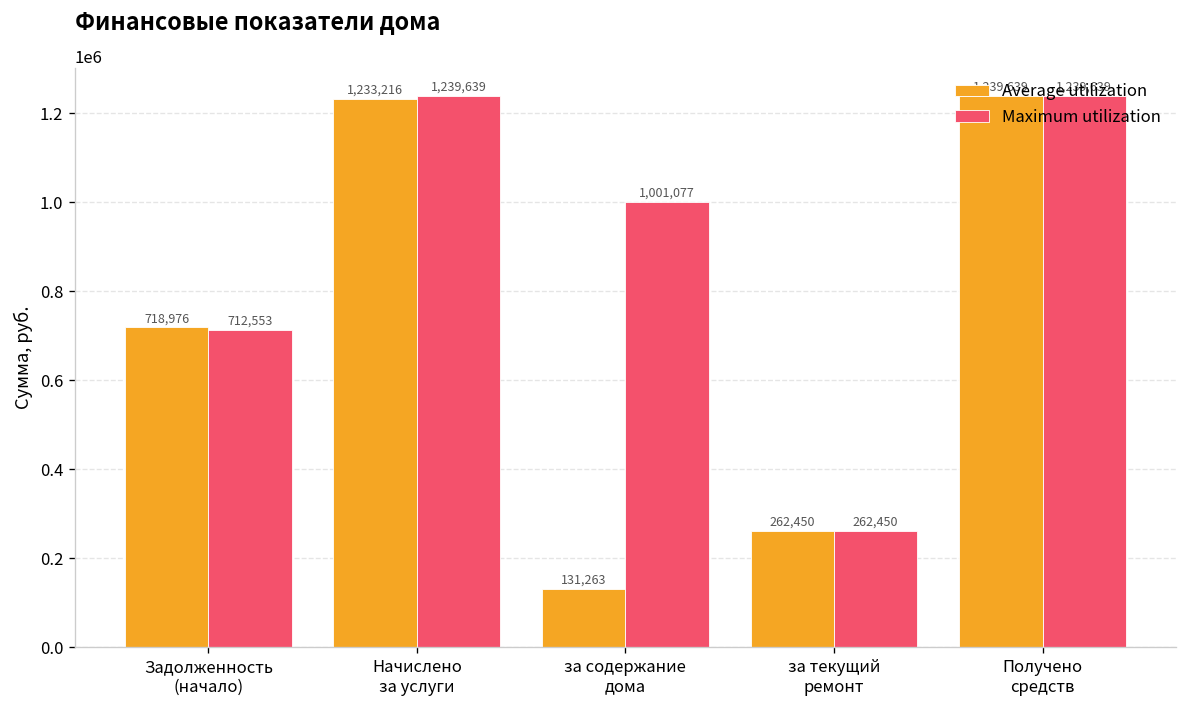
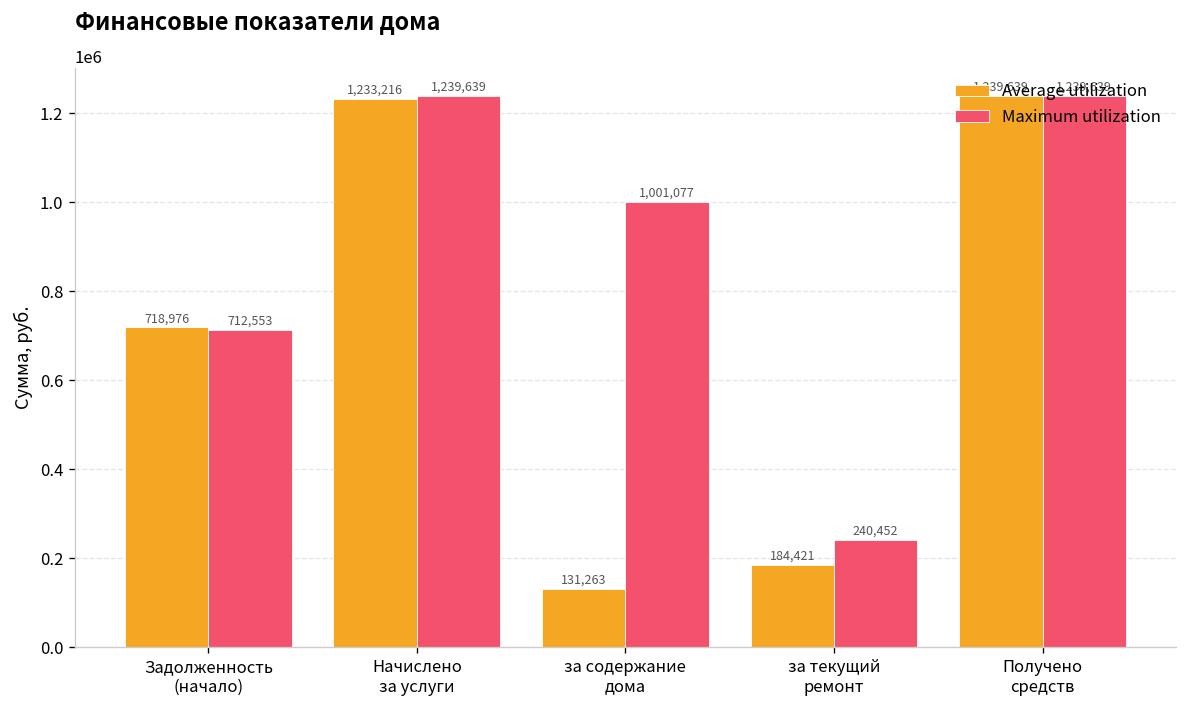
  {
    "Average utilization": {
      "Задолженность (начало)": "718,976",
      "Начислено за услуги": "1,233,216",
      "за содержание дома": "131,263",
-     "за текущий ремонт": "262,450",
+     "за текущий ремонт": "184,421",
      "Получено средств": "1,239,639"
    },
    "Maximum utilization": {
      "Задолженность (начало)": "712,553",
      "Начислено за услуги": "1,239,639",
      "за содержание дома": "1,001,077",
-     "за текущий ремонт": "262,450",
+     "за текущий ремонт": "240,452",
      "Получено средств": "1,239,639"
    }
  }
